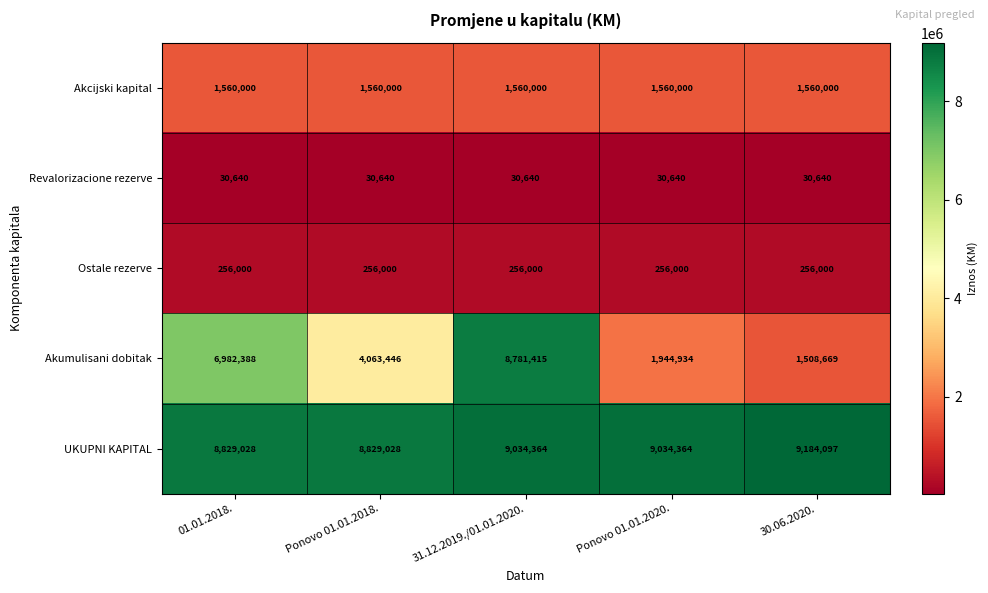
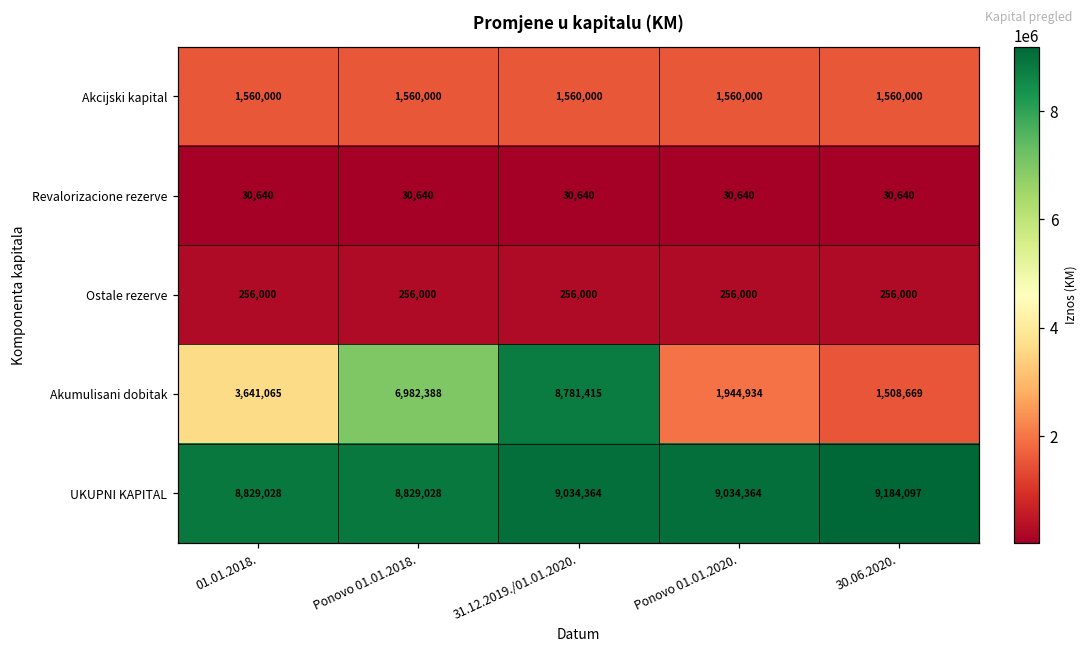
  {
    "Akcijski kapital": {
      "01.01.2018.": "1,560,000",
      "Ponovo 01.01.2018.": "1,560,000",
      "31.12.2019./01.01.2020.": "1,560,000",
      "Ponovo 01.01.2020.": "1,560,000",
      "30.06.2020.": "1,560,000"
    },
    "Revalorizacione rezerve": {
      "01.01.2018.": "30,640",
      "Ponovo 01.01.2018.": "30,640",
      "31.12.2019./01.01.2020.": "30,640",
      "Ponovo 01.01.2020.": "30,640",
      "30.06.2020.": "30,640"
    },
    "Ostale rezerve": {
      "01.01.2018.": "256,000",
      "Ponovo 01.01.2018.": "256,000",
      "31.12.2019./01.01.2020.": "256,000",
      "Ponovo 01.01.2020.": "256,000",
      "30.06.2020.": "256,000"
    },
    "Akumulisani dobitak": {
-     "01.01.2018.": "6,982,388",
-     "Ponovo 01.01.2018.": "4,063,446",
+     "01.01.2018.": "3,641,065",
+     "Ponovo 01.01.2018.": "6,982,388",
      "31.12.2019./01.01.2020.": "8,781,415",
      "Ponovo 01.01.2020.": "1,944,934",
      "30.06.2020.": "1,508,669"
    },
    "UKUPNI KAPITAL": {
      "01.01.2018.": "8,829,028",
      "Ponovo 01.01.2018.": "8,829,028",
      "31.12.2019./01.01.2020.": "9,034,364",
      "Ponovo 01.01.2020.": "9,034,364",
      "30.06.2020.": "9,184,097"
    }
  }
